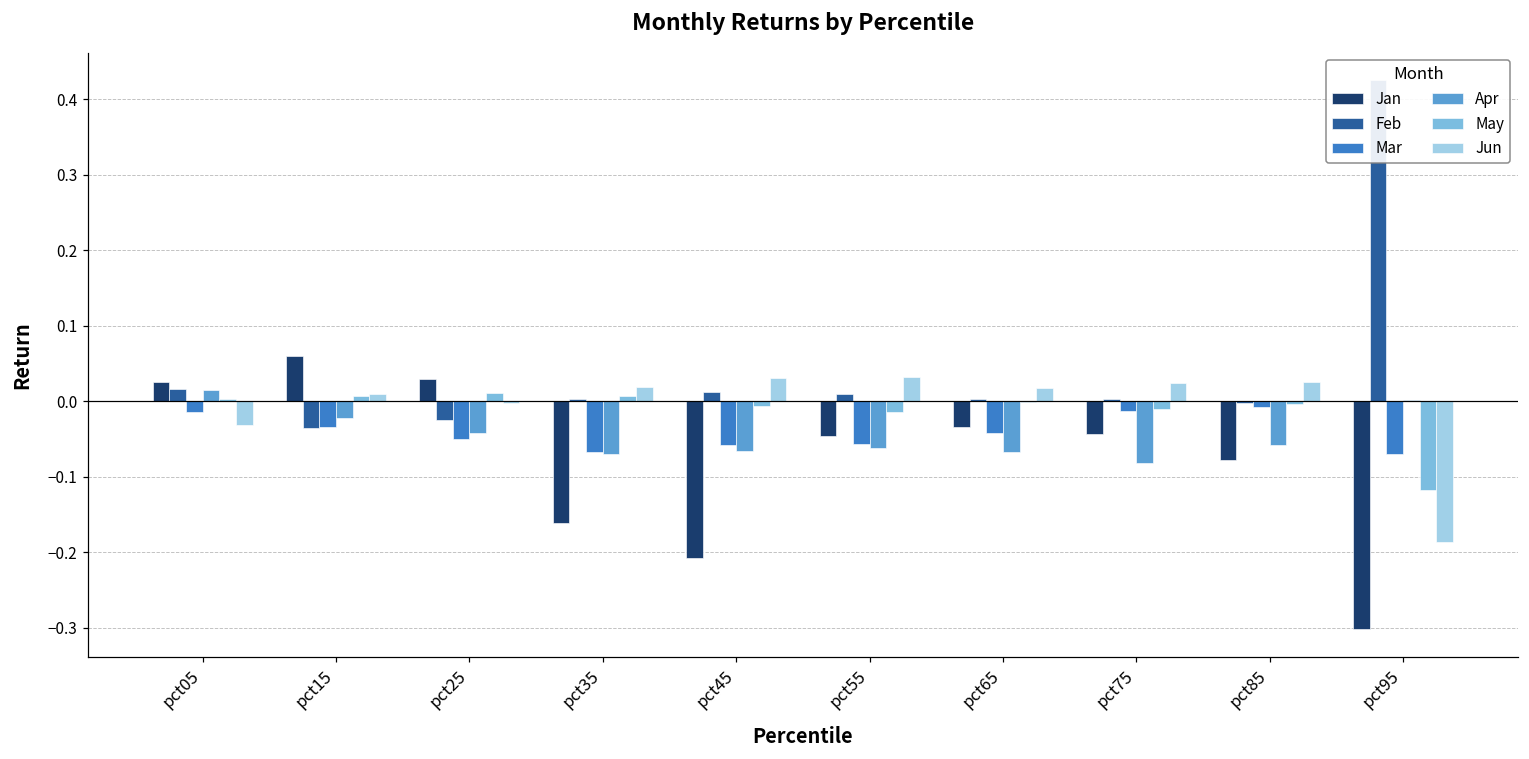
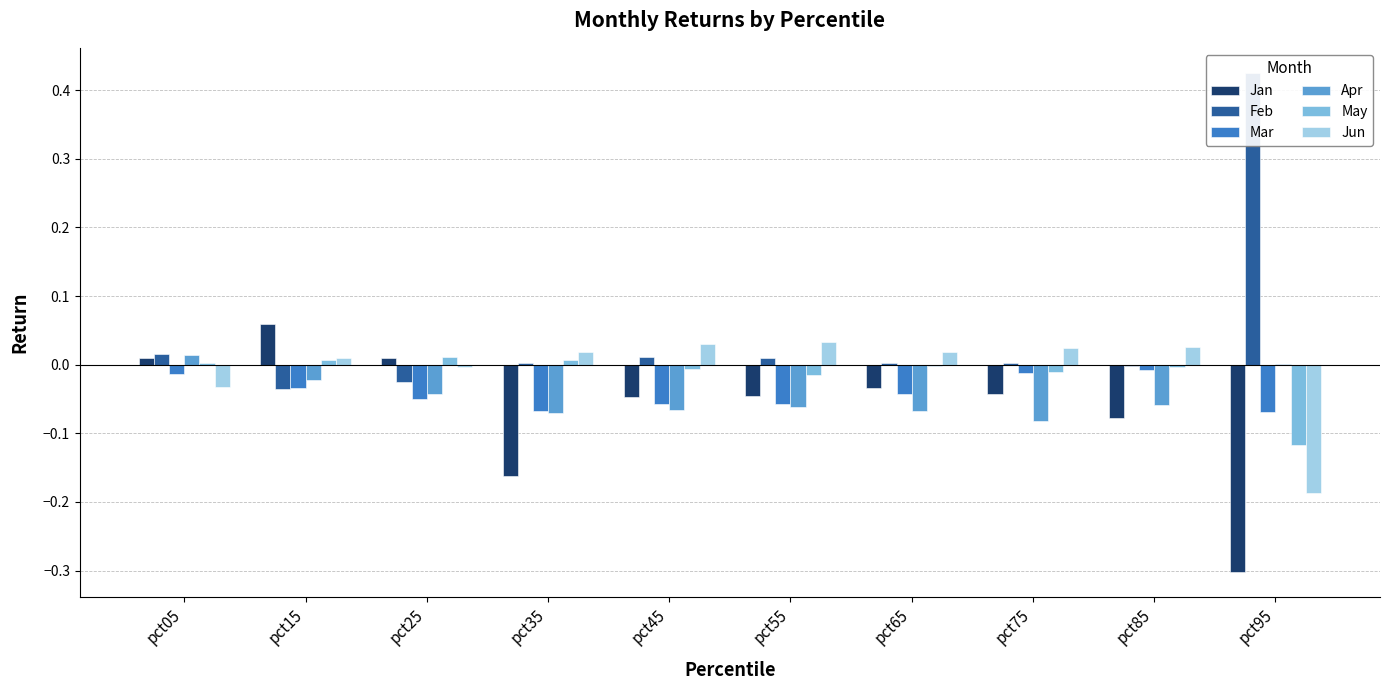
  {
    "Jan": {
-     "pct05": 0.03,
+     "pct05": 0.01,
      "pct15": 0.06,
-     "pct25": 0.03,
+     "pct25": 0.01,
      "pct35": -0.16,
-     "pct45": -0.21,
+     "pct45": -0.05,
      "pct55": -0.05,
      "pct65": -0.03,
      "pct75": -0.04,
      "pct85": -0.08,
      "pct95": -0.30
    }
  }
